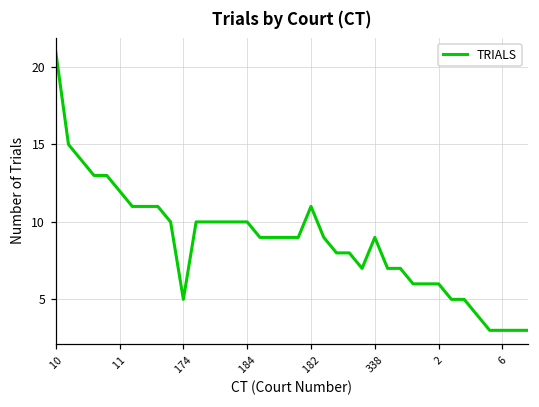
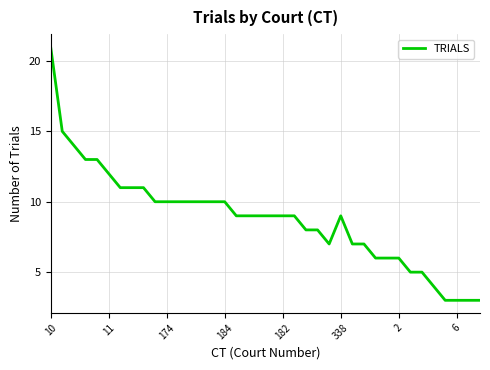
  {
    "10": 21,
-   "174": 5,
+   "174": 10,
    "184": 10,
-   "182": 11,
+   "182": 9,
    "338": 9
  }
